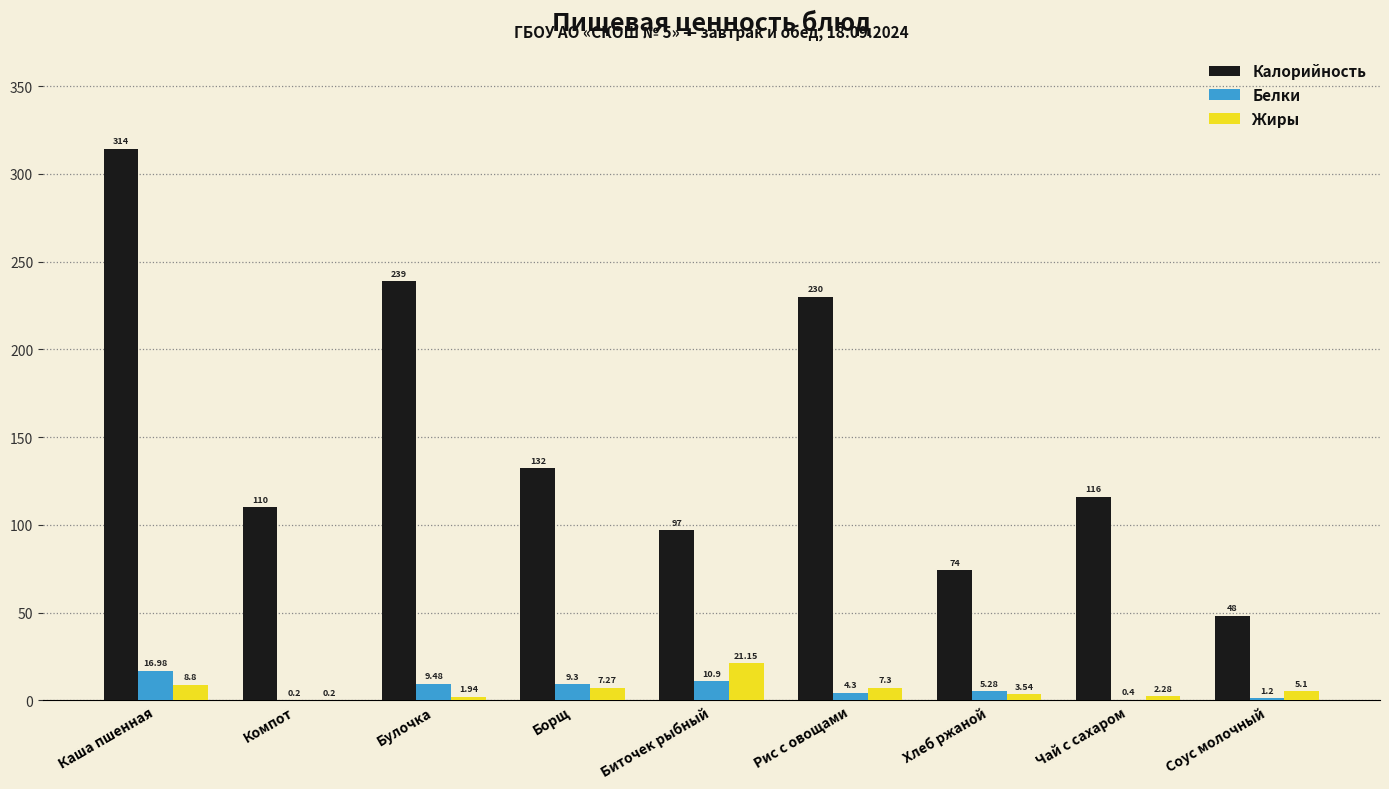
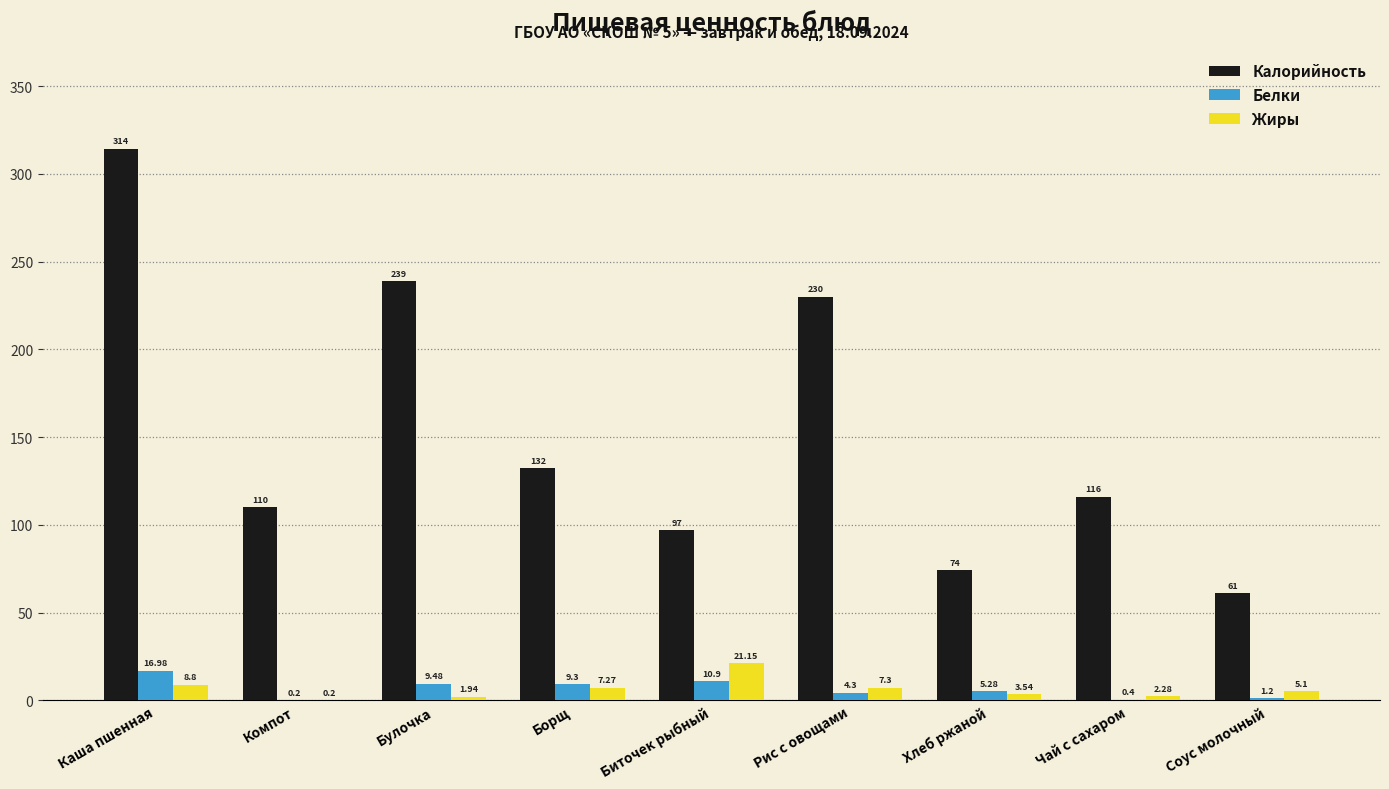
  {
    "Калорийность": {
      "Каша пшенная": 314,
      "Компот": 110,
      "Булочка": 239,
      "Борщ": 132,
      "Биточек рыбный": 97,
      "Рис с овощами": 230,
      "Хлеб ржаной": 74,
      "Чай с сахаром": 116,
-     "Соус молочный": 48
+     "Соус молочный": 61
    },
    "Белки": {
      "Каша пшенная": 16.98,
      "Компот": 0.2,
      "Булочка": 9.48,
      "Борщ": 9.3,
      "Биточек рыбный": 10.9,
      "Рис с овощами": 4.3,
      "Хлеб ржаной": 5.28,
      "Чай с сахаром": 0.4,
      "Соус молочный": 1.2
    },
    "Жиры": {
      "Каша пшенная": 8.8,
      "Компот": 0.2,
      "Булочка": 1.94,
      "Борщ": 7.27,
      "Биточек рыбный": 21.15,
      "Рис с овощами": 7.3,
      "Хлеб ржаной": 3.54,
      "Чай с сахаром": 2.28,
      "Соус молочный": 5.1
    }
  }
